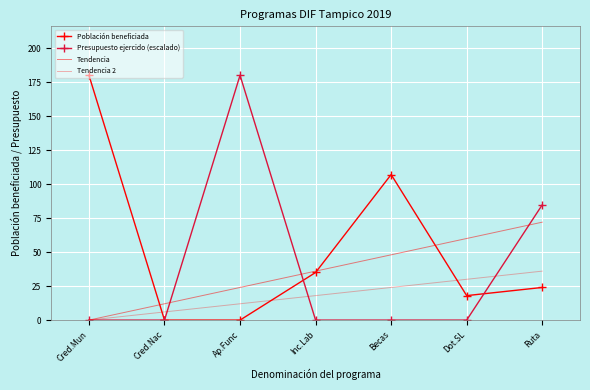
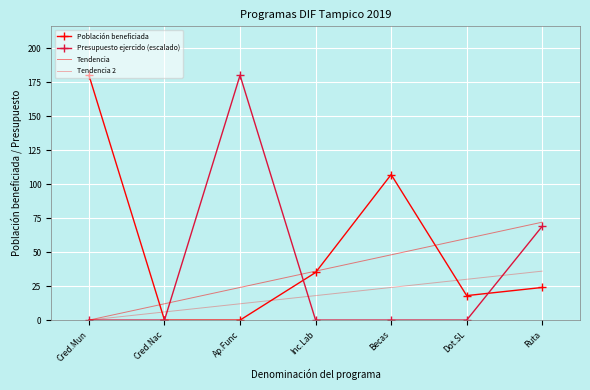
  {
    "Presupuesto ejercido (escalado)": {
      "Ap.Func": 180,
      "Inc.Lab": 0,
      "Becas": 0,
      "Dot.SL": 0,
-     "Ruta": 85
+     "Ruta": 69
    }
  }
